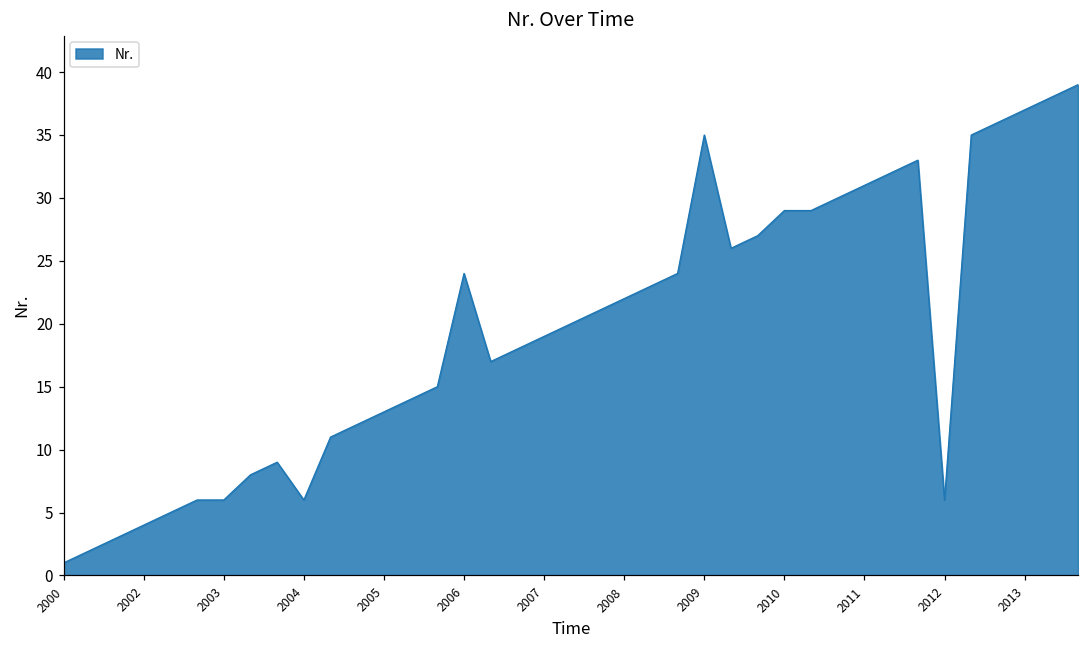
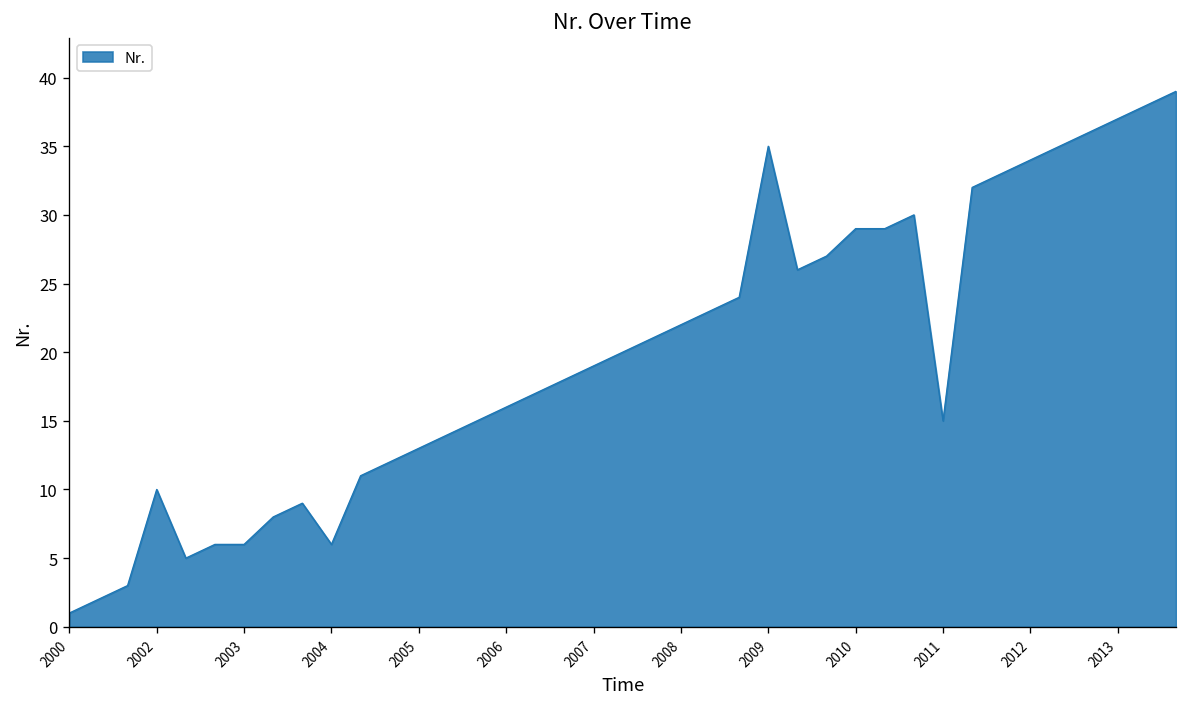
  {
    "2000": 1,
-   "2002": 4,
+   "2002": 10,
    "2003": 6,
    "2004": 6,
    "2005": 13,
-   "2006": 24,
+   "2006": 16,
    "2007": 19,
    "2008": 22,
    "2009": 35,
    "2010": 29,
-   "2011": 31,
-   "2012": 6,
+   "2011": 15,
+   "2012": 34,
    "2013": 37
  }
